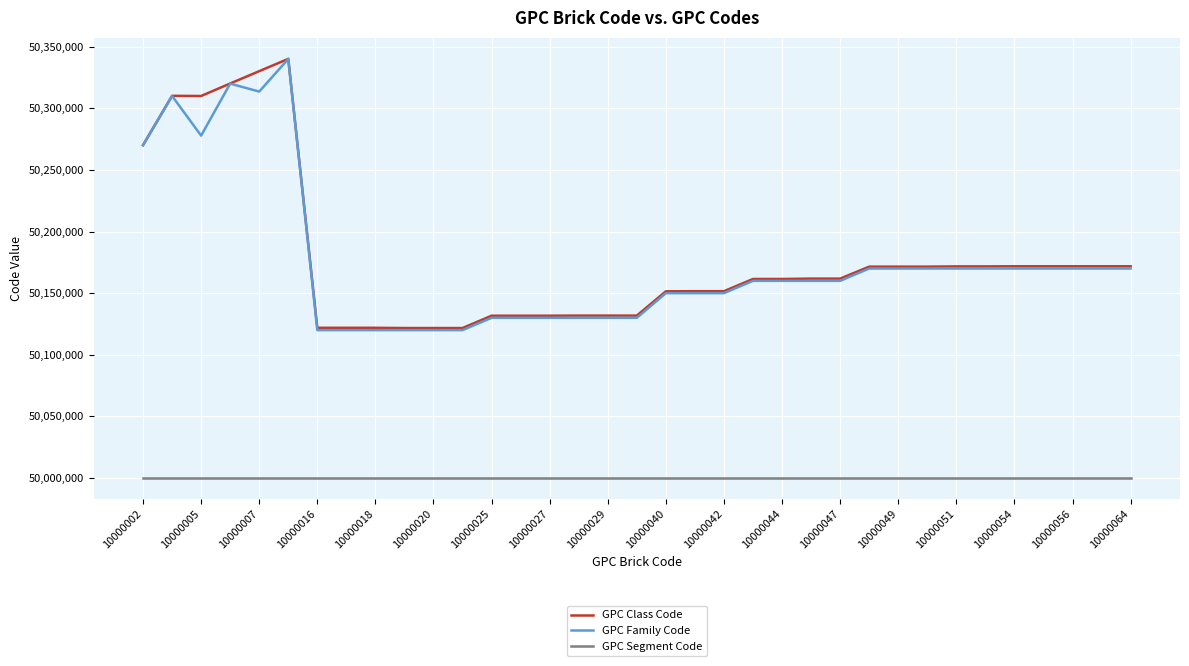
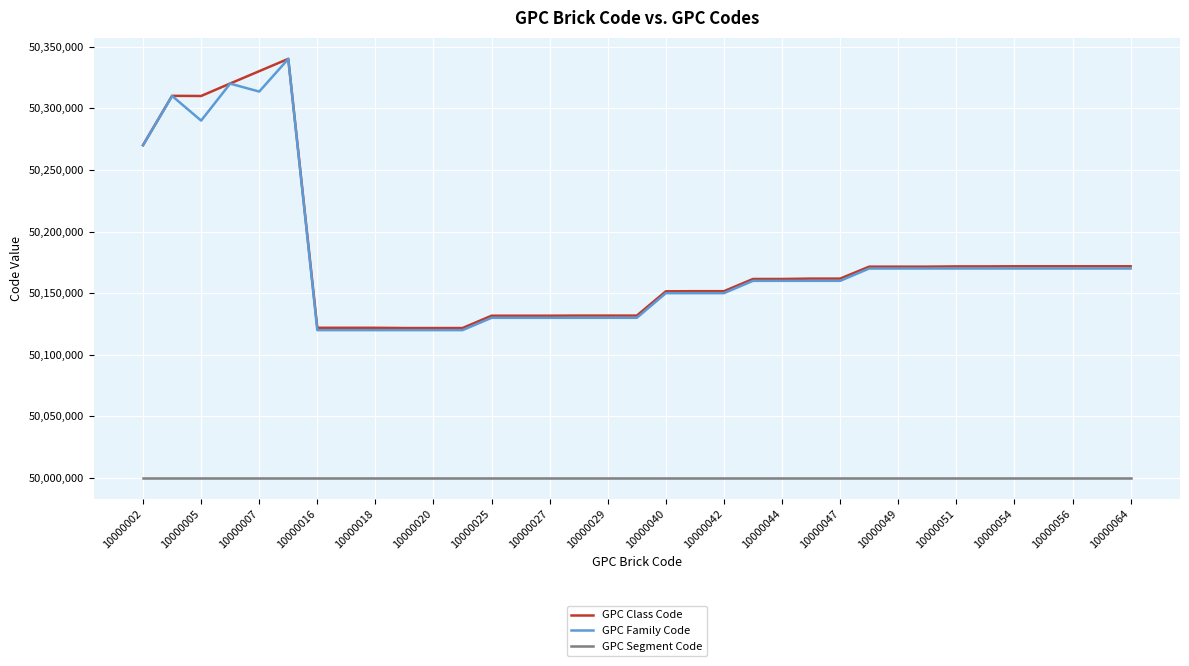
  {
    "GPC Class Code": {
      "10000005": "50,310,000",
      "10000007": "50,330,000"
    },
    "GPC Family Code": {
-     "10000005": "50,278,000",
+     "10000005": "50,290,000",
      "10000007": "50,314,000"
    },
    "GPC Segment Code": {
      "10000002": "50,000,000",
      "10000005": "50,000,000",
      "10000007": "50,000,000",
      "10000016": "50,000,000",
      "10000018": "50,000,000",
      "10000020": "50,000,000",
      "10000025": "50,000,000",
      "10000027": "50,000,000",
      "10000029": "50,000,000",
      "10000040": "50,000,000",
      "10000042": "50,000,000",
      "10000044": "50,000,000",
      "10000047": "50,000,000",
      "10000049": "50,000,000",
      "10000051": "50,000,000",
      "10000054": "50,000,000",
      "10000056": "50,000,000",
      "10000064": "50,000,000"
    }
  }
